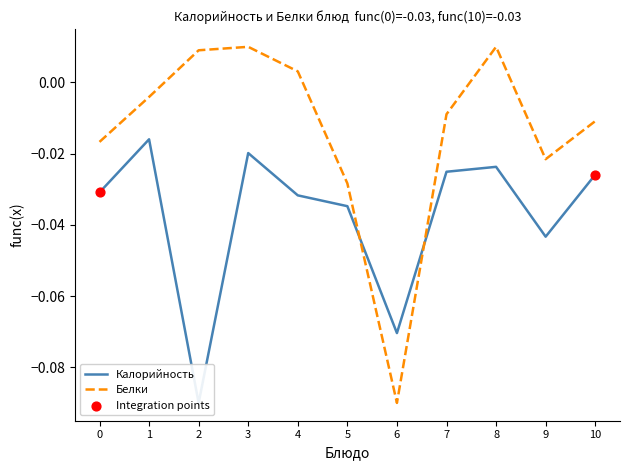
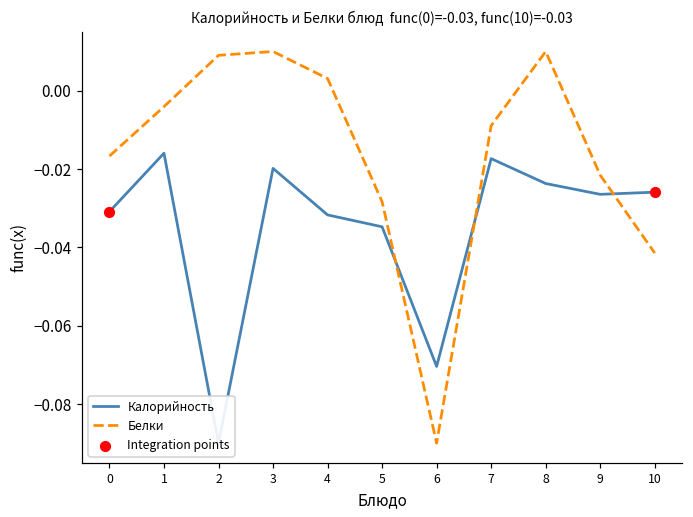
  {
    "Калорийность": {
      "1": -0.016,
      "3": -0.020,
      "4": -0.032,
      "5": -0.035,
      "6": -0.070,
-     "7": -0.025,
+     "7": -0.017,
      "8": -0.024,
-     "9": -0.043
+     "9": -0.026
    },
    "Белки": {
      "0": -0.017,
      "1": -0.004,
      "2": 0.009,
      "3": 0.010,
      "4": 0.003,
      "5": -0.028,
      "6": -0.090,
      "7": -0.009,
      "8": 0.010,
      "9": -0.022,
-     "10": -0.011
+     "10": -0.041
    }
  }
